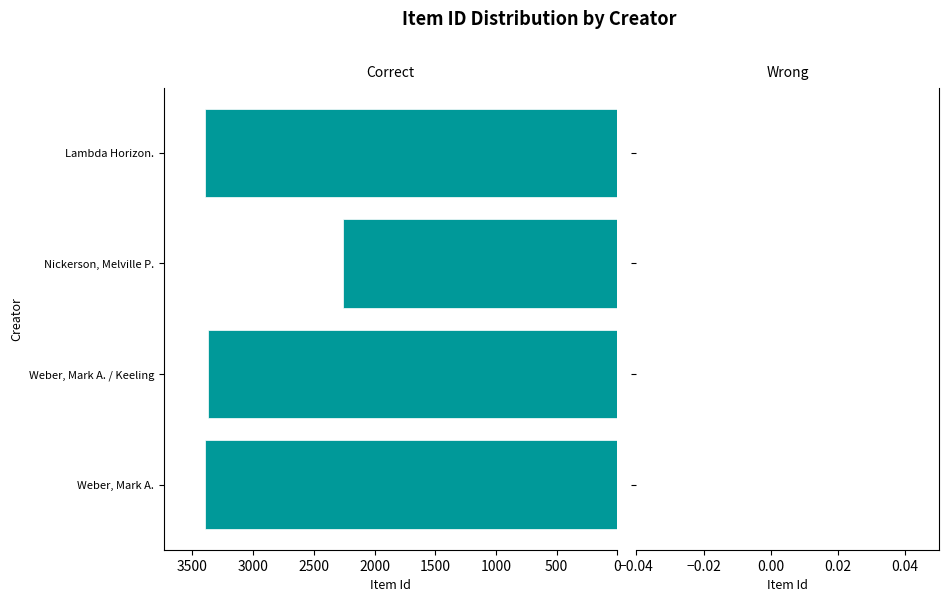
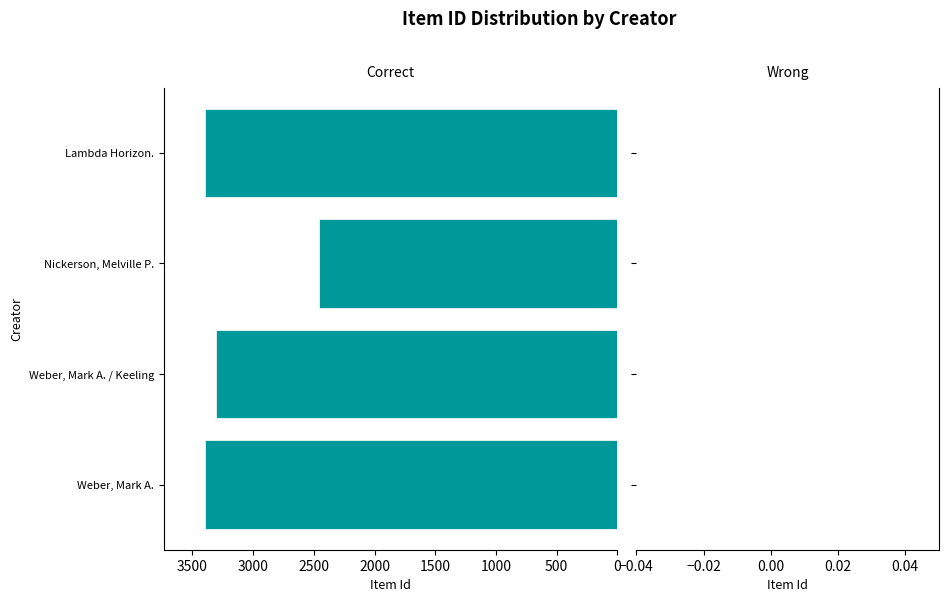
  {
    "Correct": {
      "Lambda Horizon.": 3390,
-     "Nickerson, Melville P.": 2260,
-     "Weber, Mark A. / Keeling": 3370,
+     "Nickerson, Melville P.": 2460,
+     "Weber, Mark A. / Keeling": 3300,
      "Weber, Mark A.": 3400
    }
  }
